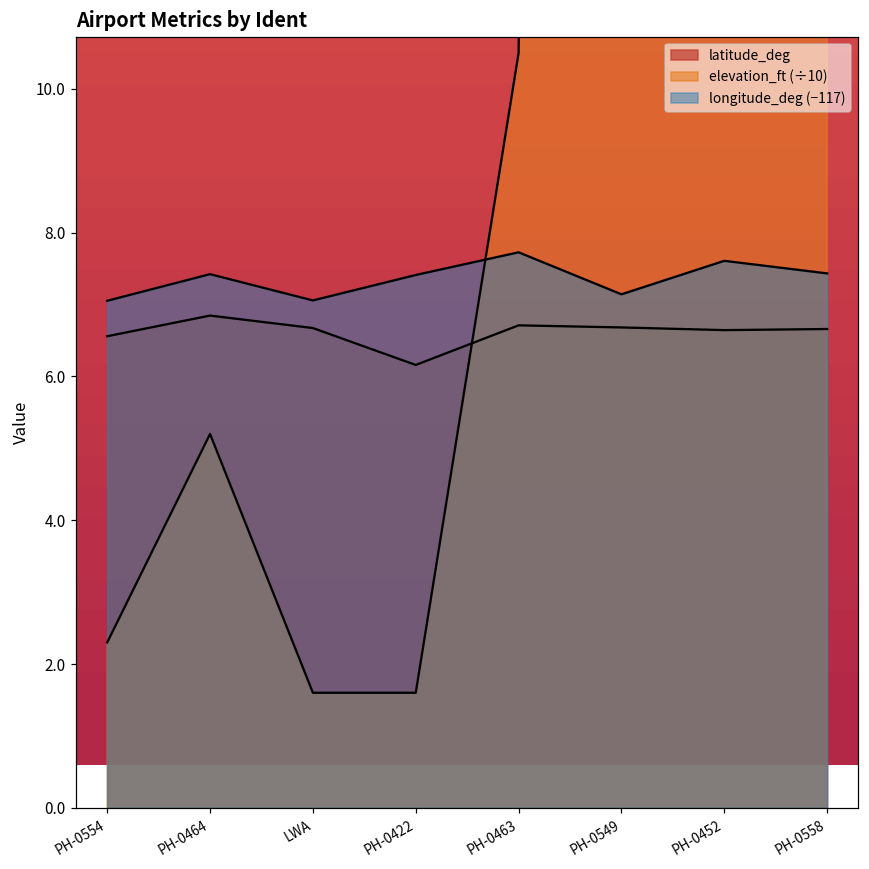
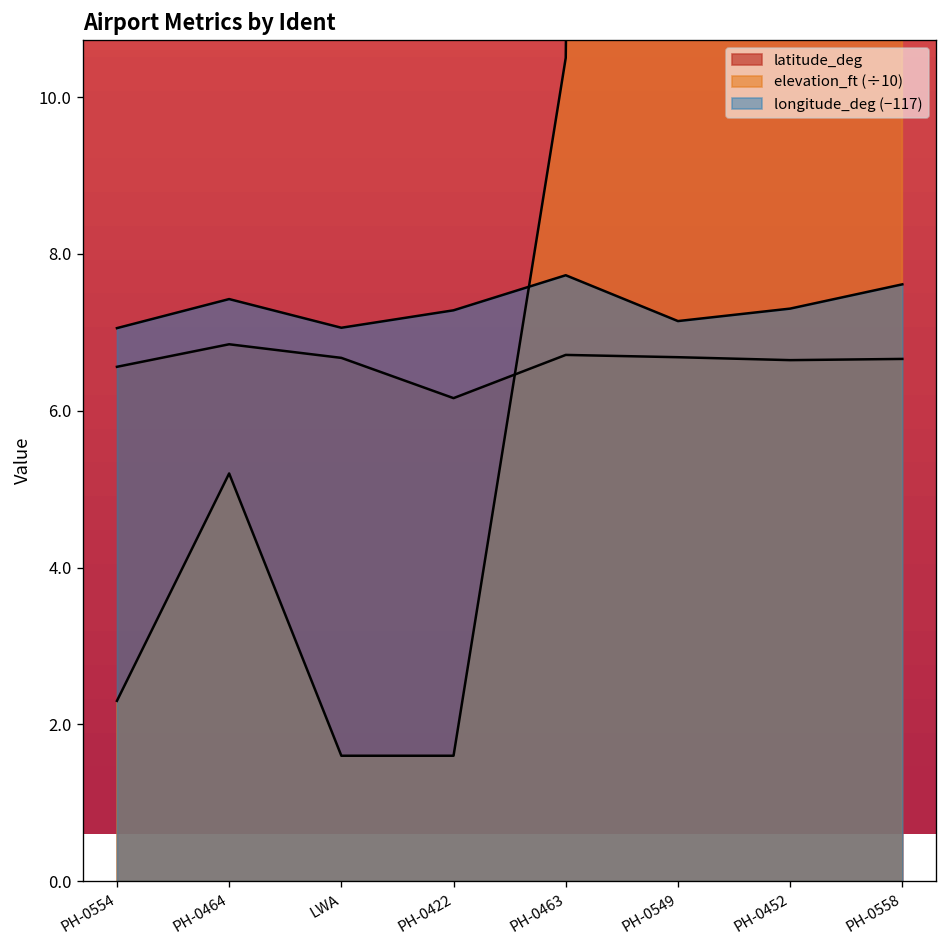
  {
    "longitude_deg (−117)": {
      "PH-0554": 7.1,
      "PH-0464": 7.4,
      "LWA": 7.1,
-     "PH-0422": 7.4,
+     "PH-0422": 7.3,
      "PH-0463": 7.7,
      "PH-0549": 7.1,
-     "PH-0452": 7.6,
-     "PH-0558": 7.4
+     "PH-0452": 7.3,
+     "PH-0558": 7.6
    }
  }
